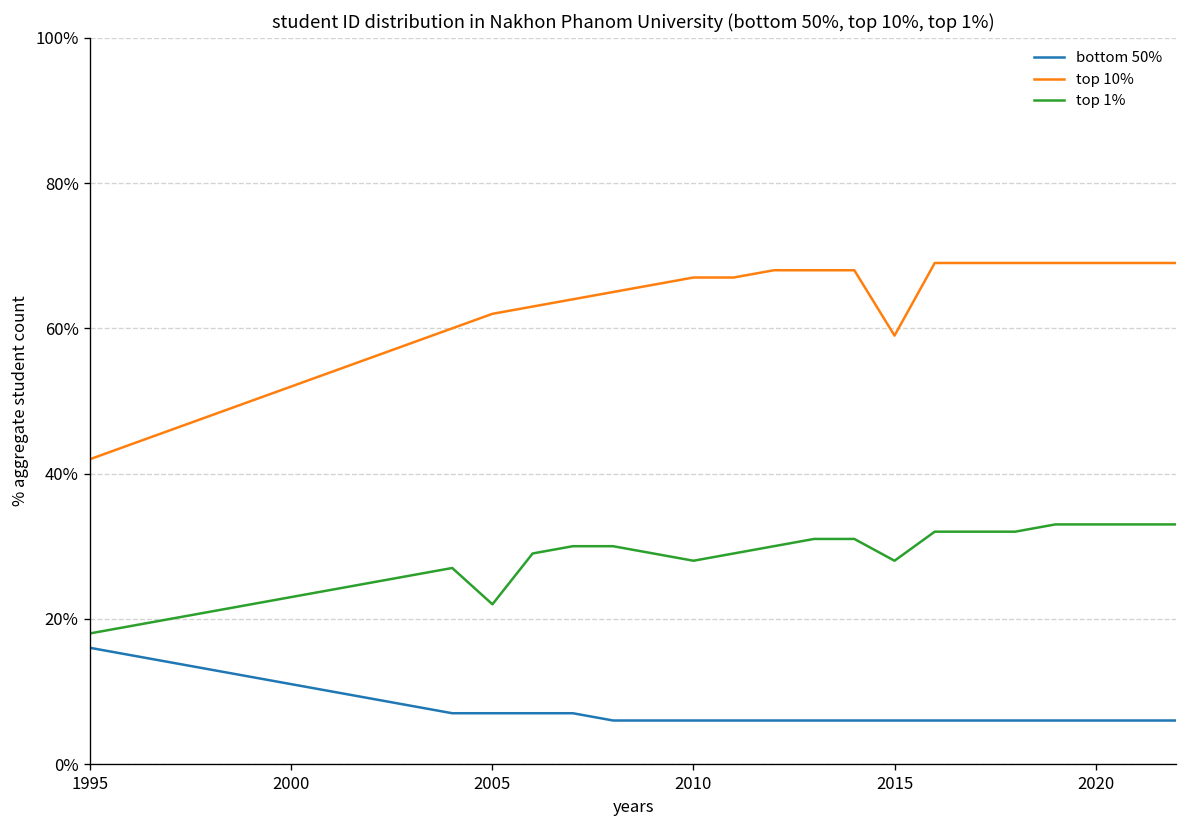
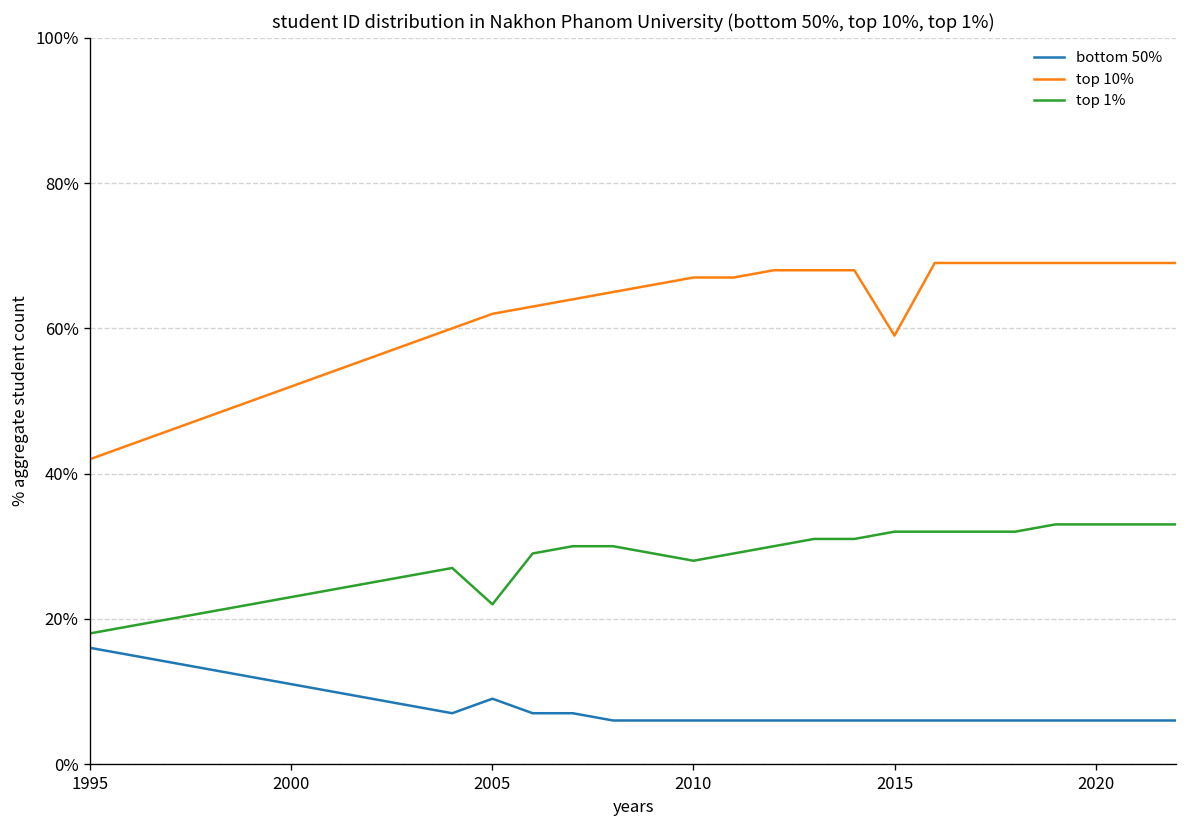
  {
    "bottom 50%": {
      "1995": "16%",
      "2000": "11%",
-     "2005": "7%",
+     "2005": "9%",
      "2010": "6%",
      "2015": "6%",
      "2020": "6%"
    },
    "top 10%": {
      "1995": "42%",
      "2000": "52%",
      "2005": "62%",
      "2010": "67%",
      "2015": "59%",
      "2020": "69%"
    },
    "top 1%": {
      "1995": "18%",
      "2000": "23%",
      "2005": "22%",
      "2010": "28%",
-     "2015": "28%",
+     "2015": "32%",
      "2020": "33%"
    }
  }
